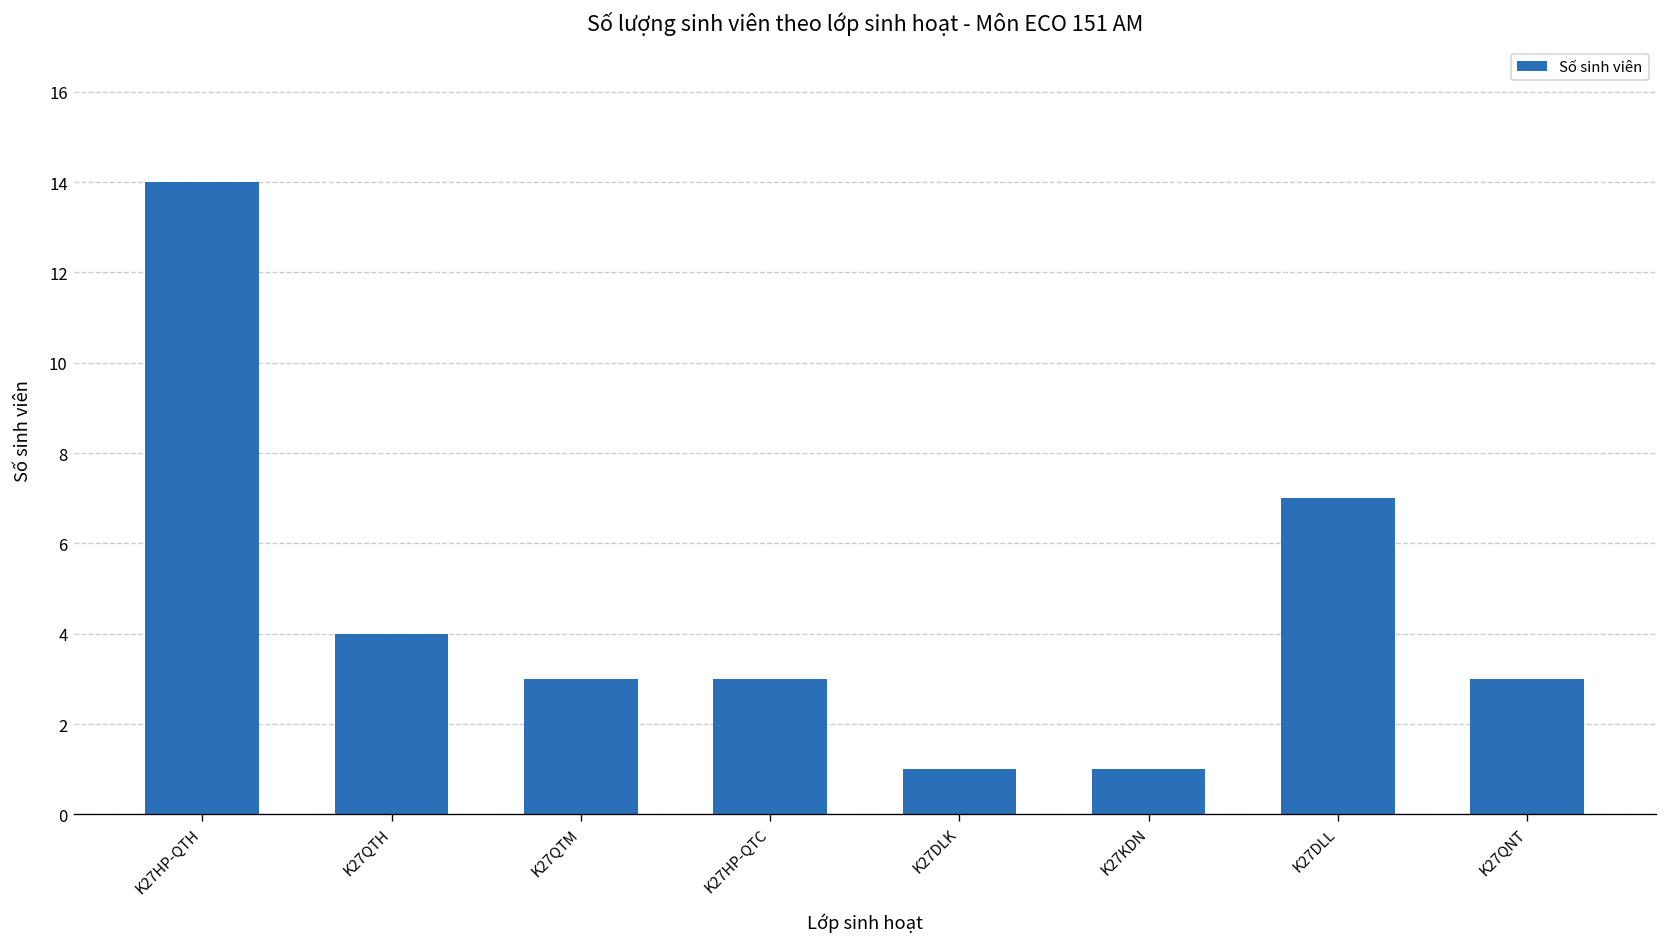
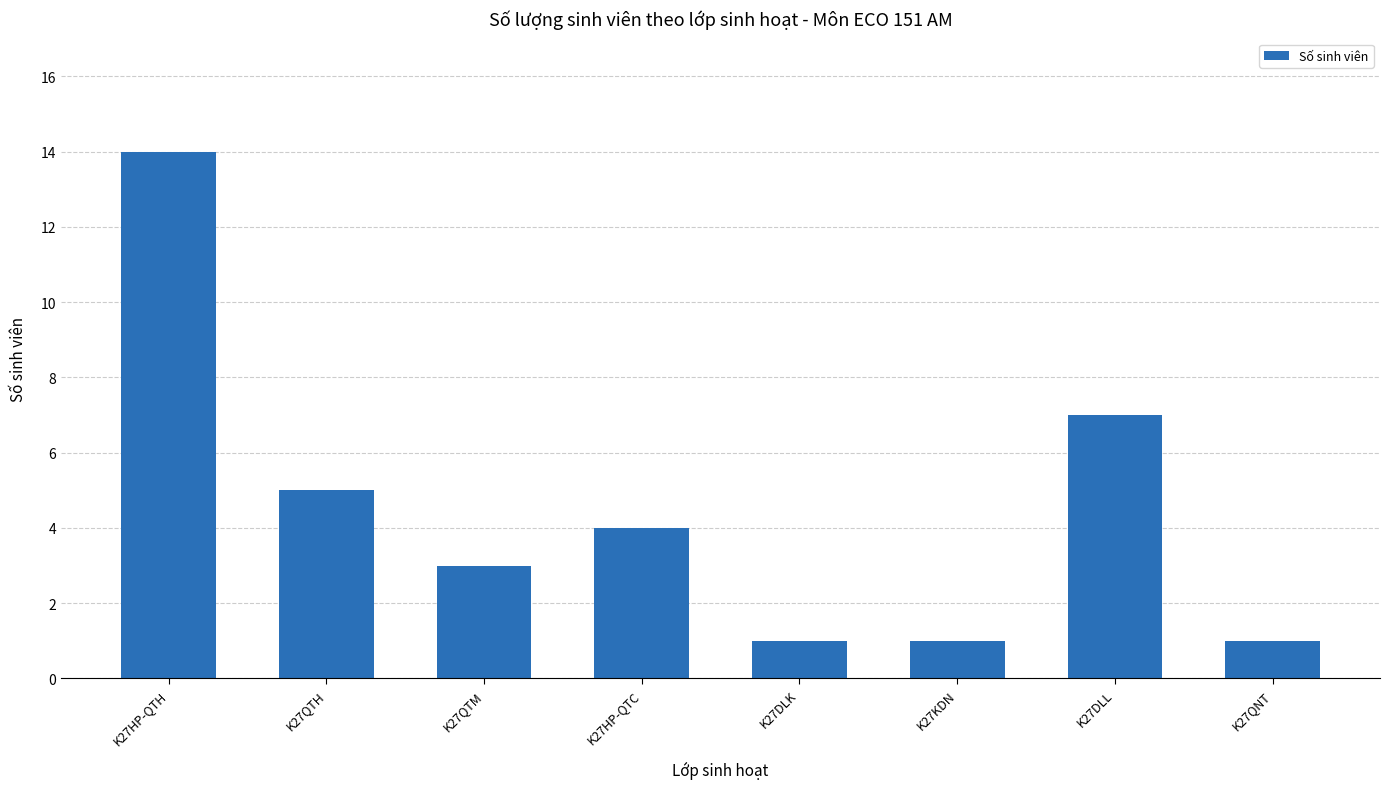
  {
    "K27HP-QTH": 14,
-   "K27QTH": 4,
+   "K27QTH": 5,
    "K27QTM": 3,
-   "K27HP-QTC": 3,
+   "K27HP-QTC": 4,
    "K27DLK": 1,
    "K27KDN": 1,
    "K27DLL": 7,
-   "K27QNT": 3
+   "K27QNT": 1
  }
